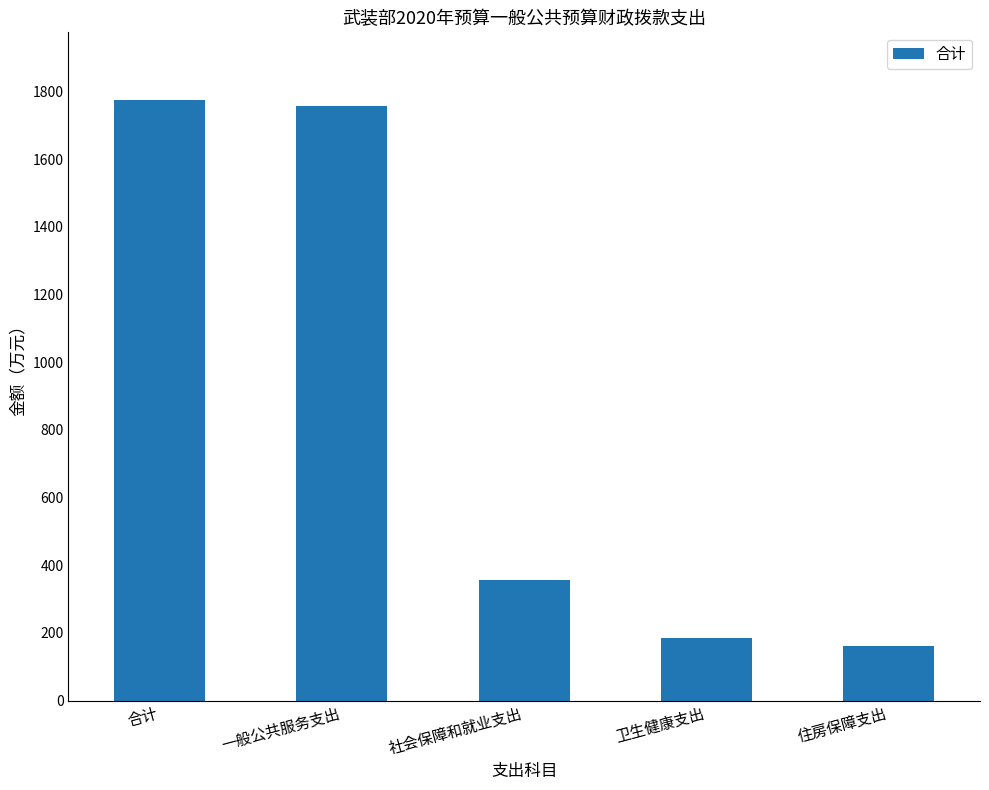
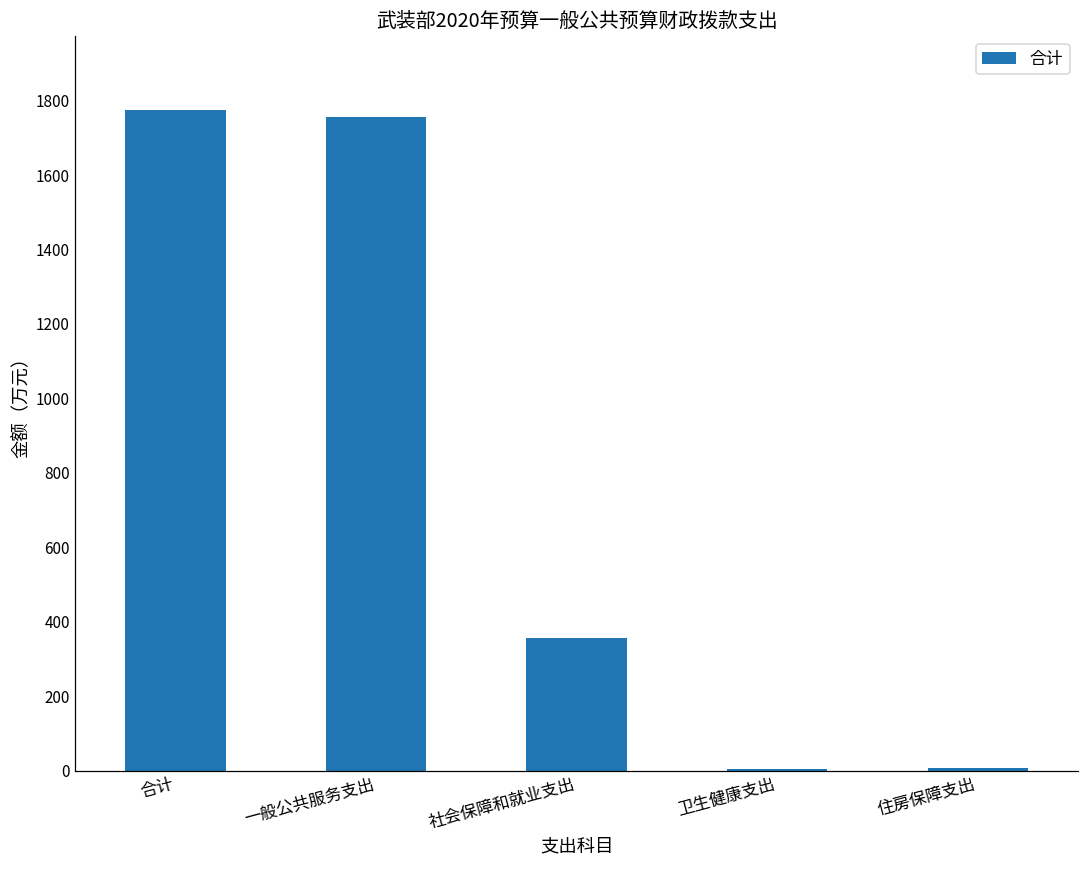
  {
    "合计": 1770,
    "一般公共服务支出": 1760,
    "社会保障和就业支出": 360,
-   "卫生健康支出": 180,
-   "住房保障支出": 160
+   "卫生健康支出": 0,
+   "住房保障支出": 10
  }
